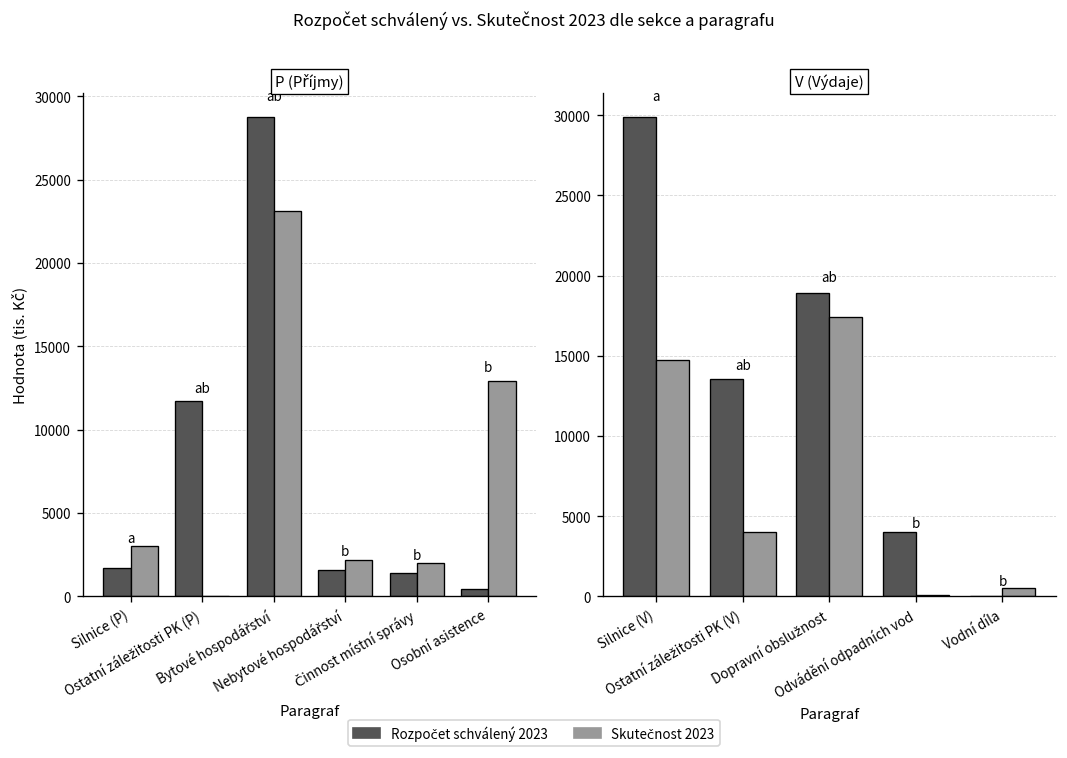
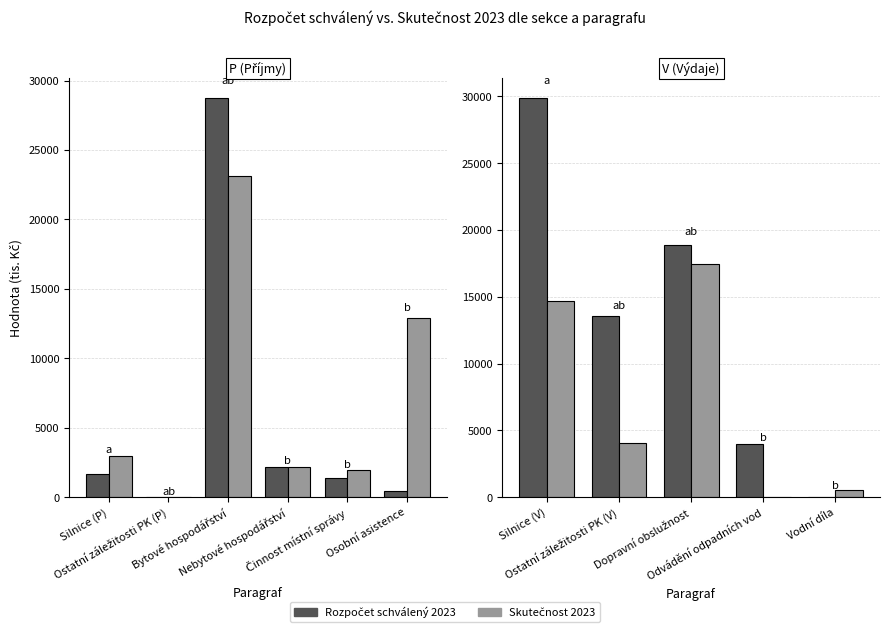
  {
    "P (Příjmy)": {
      "Rozpočet schválený 2023": {
        "Silnice (P)": 1700,
-       "Ostatní záležitosti PK (P)": 11700,
+       "Ostatní záležitosti PK (P)": 0,
        "Bytové hospodářství": 28800,
-       "Nebytové hospodářství": 1600,
+       "Nebytové hospodářství": 2200,
        "Činnost místní správy": 1400,
        "Osobní asistence": 500
      },
      "Skutečnost 2023": {
        "Silnice (P)": 3000,
        "Bytové hospodářství": 23100,
        "Nebytové hospodářství": 2200,
        "Činnost místní správy": 2000,
        "Osobní asistence": 12900
      }
    },
    "V (Výdaje)": {
      "Rozpočet schválený 2023": {
        "Silnice (V)": 29900,
        "Ostatní záležitosti PK (V)": 13600,
        "Dopravní obslužnost": 18900,
        "Odvádění odpadních vod": 4000,
        "Vodní díla": 0
      },
      "Skutečnost 2023": {
        "Silnice (V)": 14700,
        "Ostatní záležitosti PK (V)": 4000,
        "Dopravní obslužnost": 17400,
        "Vodní díla": 500
      }
    }
  }
